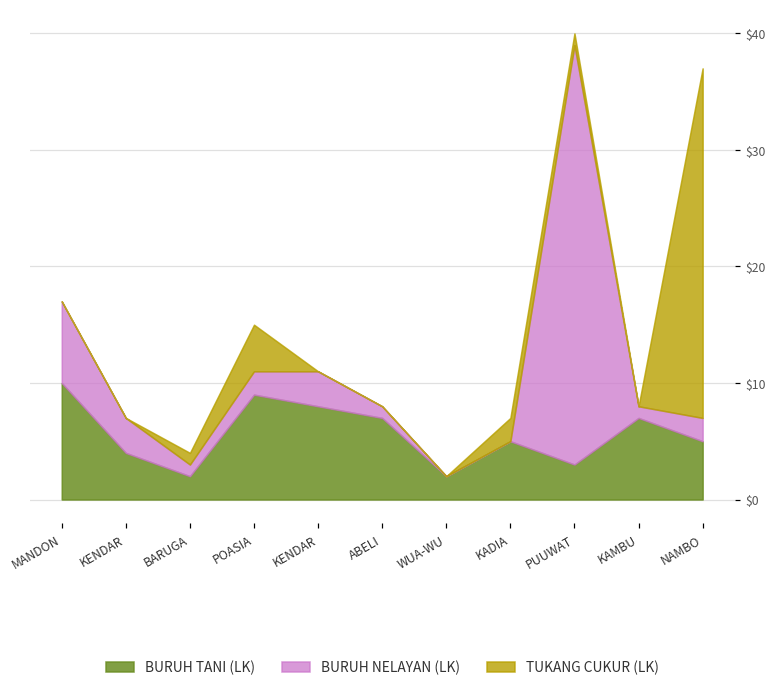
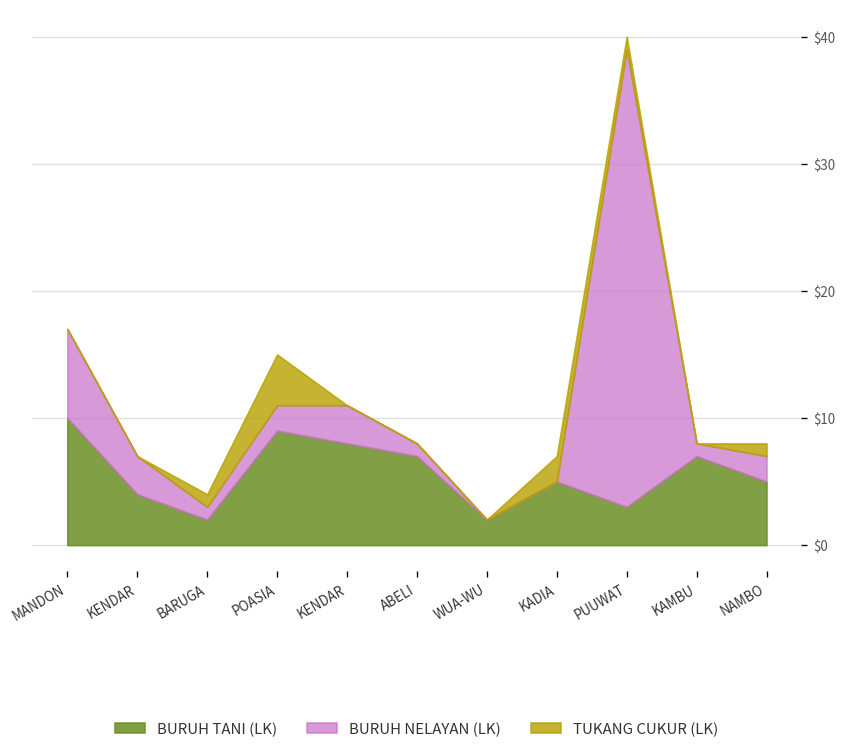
  {
    "BURUH TANI (LK)": {
      "MANDON": "$10",
      "BARUGA": "$2",
      "POASIA": "$9",
      "ABELI": "$7",
      "PUUWAT": "$3",
      "KAMBU": "$7",
      "NAMBO": "$5"
    },
    "BURUH NELAYAN (LK)": {
      "BARUGA": "$1",
      "POASIA": "$2",
      "PUUWAT": "$36",
      "NAMBO": "$2"
    },
    "TUKANG CUKUR (LK)": {
      "BARUGA": "$1",
      "POASIA": "$4",
      "KADIA": "$2",
      "PUUWAT": "$1",
-     "NAMBO": "$30"
+     "NAMBO": "$1"
    }
  }
